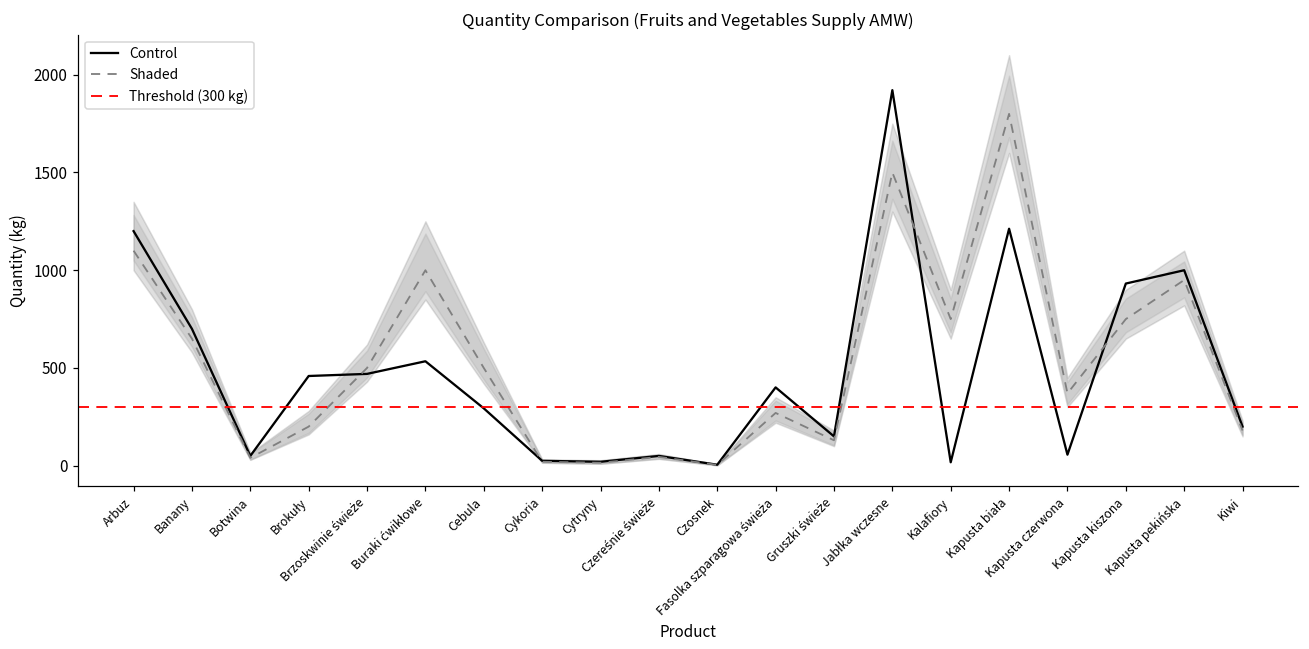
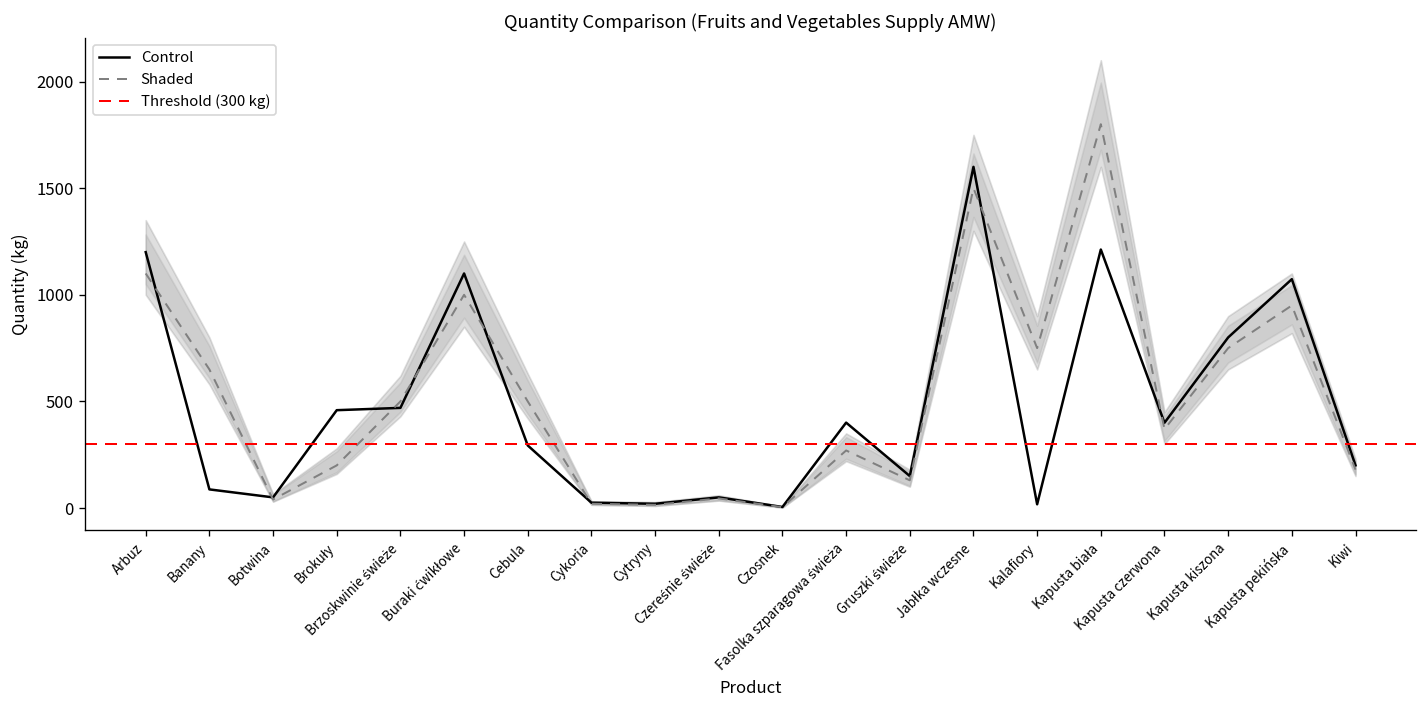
  {
    "Control": {
      "Arbuz": 1200,
-     "Banany": 700,
+     "Banany": 90,
      "Brokuły": 460,
      "Brzoskwinie świeże": 470,
-     "Buraki ćwikłowe": 530,
+     "Buraki ćwikłowe": 1100,
      "Cebula": 290,
      "Fasolka szparagowa świeża": 400,
      "Gruszki świeże": 150,
-     "Jabłka wczesne": 1920,
+     "Jabłka wczesne": 1600,
      "Kalafiory": 20,
      "Kapusta biała": 1210,
-     "Kapusta czerwona": 60,
-     "Kapusta kiszona": 930,
-     "Kapusta pekińska": 1000,
+     "Kapusta czerwona": 400,
+     "Kapusta kiszona": 800,
+     "Kapusta pekińska": 1070,
      "Kiwi": 200
    }
  }
